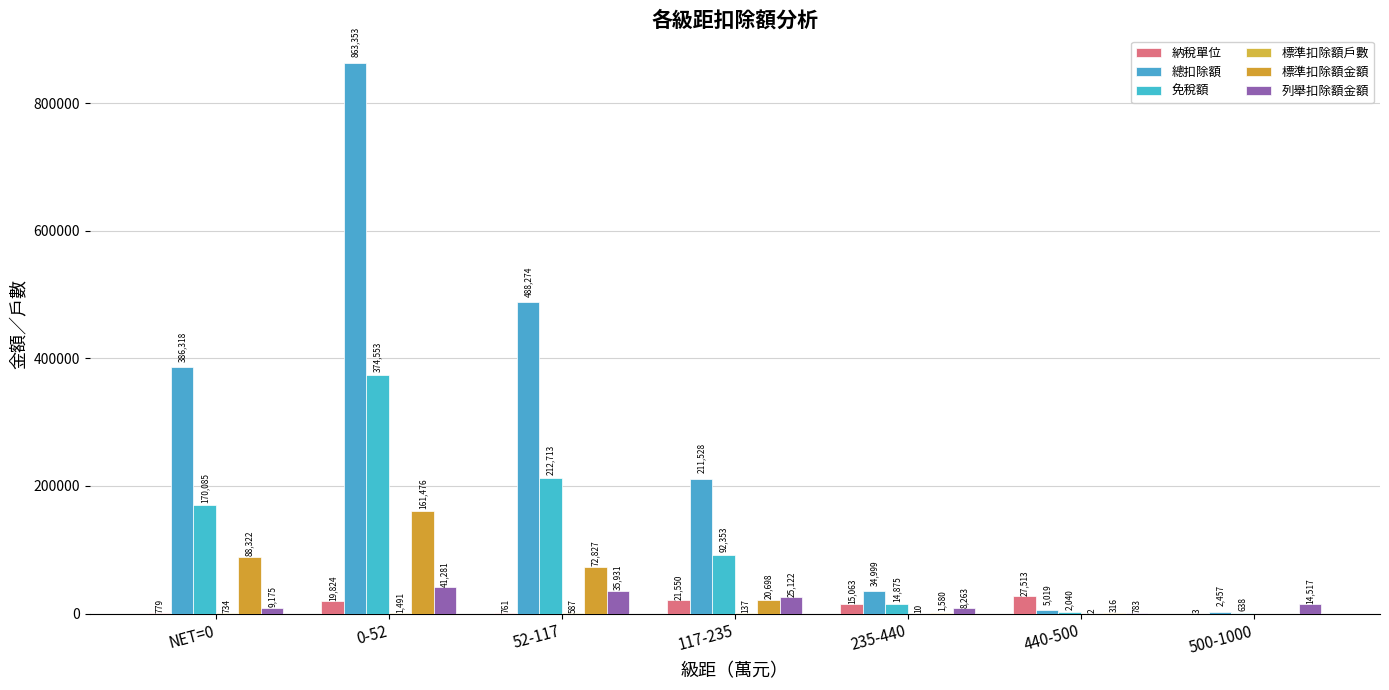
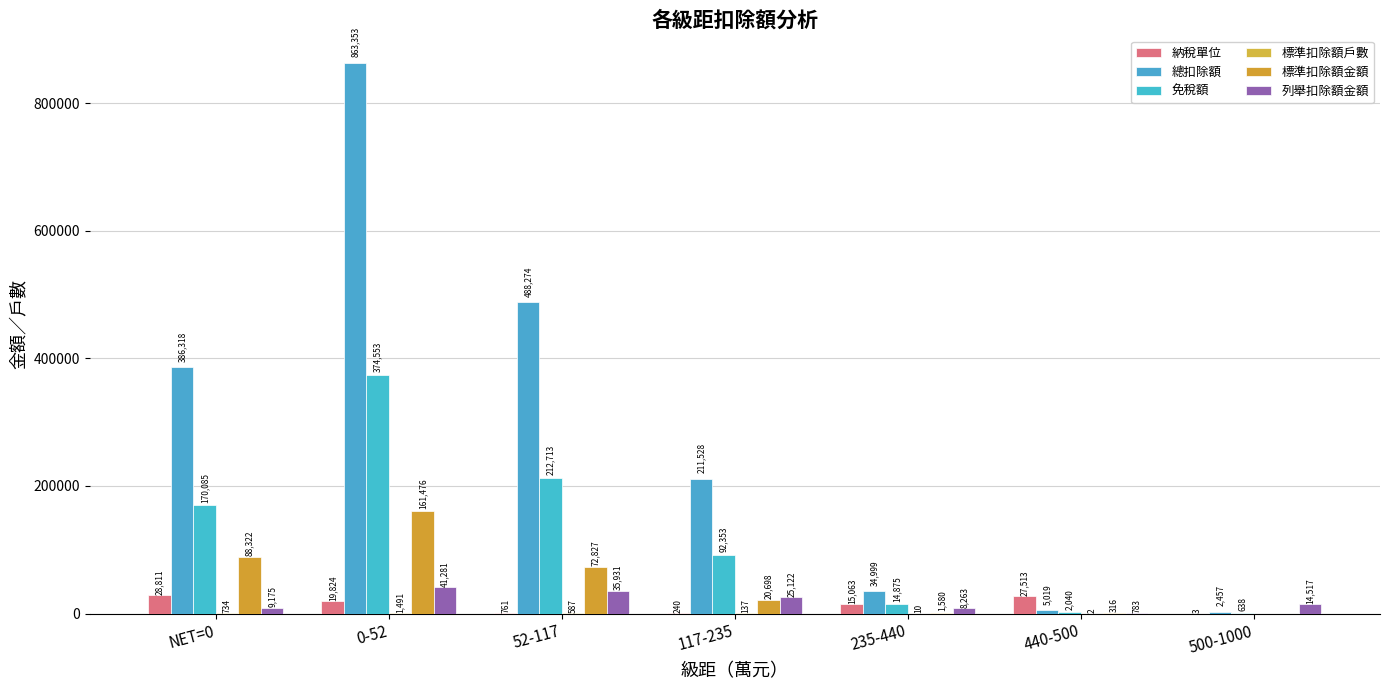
  {
    "納稅單位": {
-     "NET=0": "779",
+     "NET=0": "28,811",
      "0-52": "19,824",
      "52-117": "761",
-     "117-235": "21,550",
+     "117-235": "240",
      "235-440": "15,063",
      "440-500": "27,513",
      "500-1000": "3"
    },
    "列舉扣除額金額": {
      "NET=0": "9,175",
      "0-52": "41,281",
      "52-117": "35,931",
      "117-235": "25,122",
      "235-440": "8,263",
      "440-500": "783",
      "500-1000": "14,517"
    }
  }
